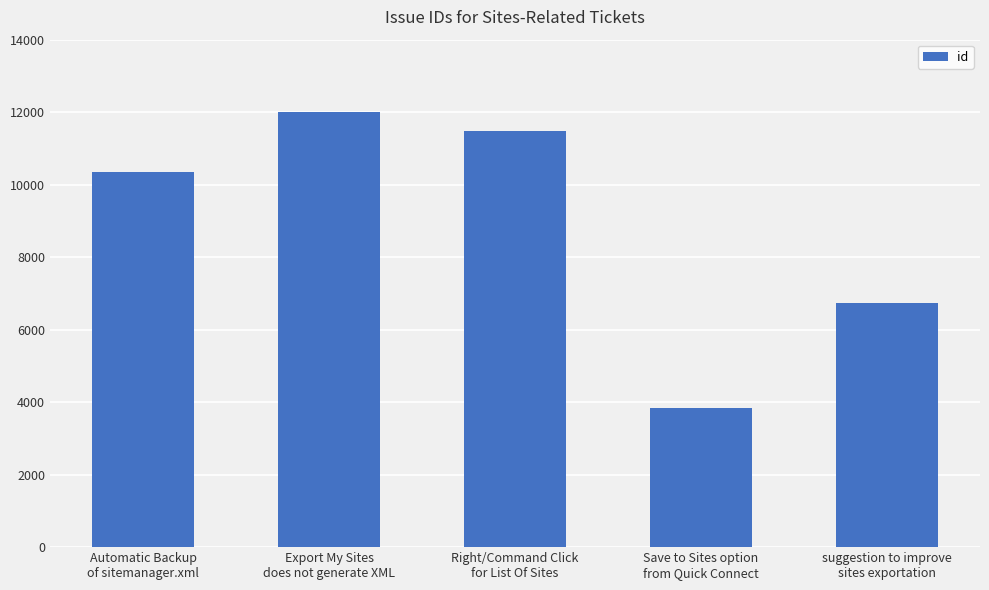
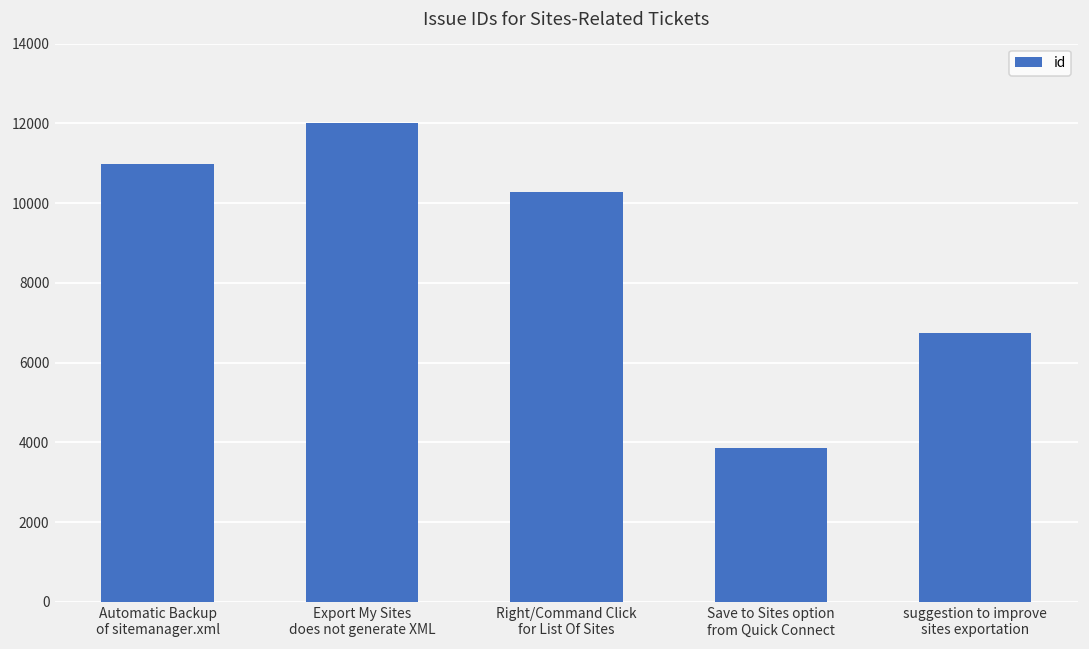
  {
-   "Automatic Backup of sitemanager.xml": 10300,
+   "Automatic Backup of sitemanager.xml": 11000,
    "Export My Sites does not generate XML": 12000,
-   "Right/Command Click for List Of Sites": 11500,
+   "Right/Command Click for List Of Sites": 10300,
    "Save to Sites option from Quick Connect": 3900,
    "suggestion to improve sites exportation": 6700
  }
